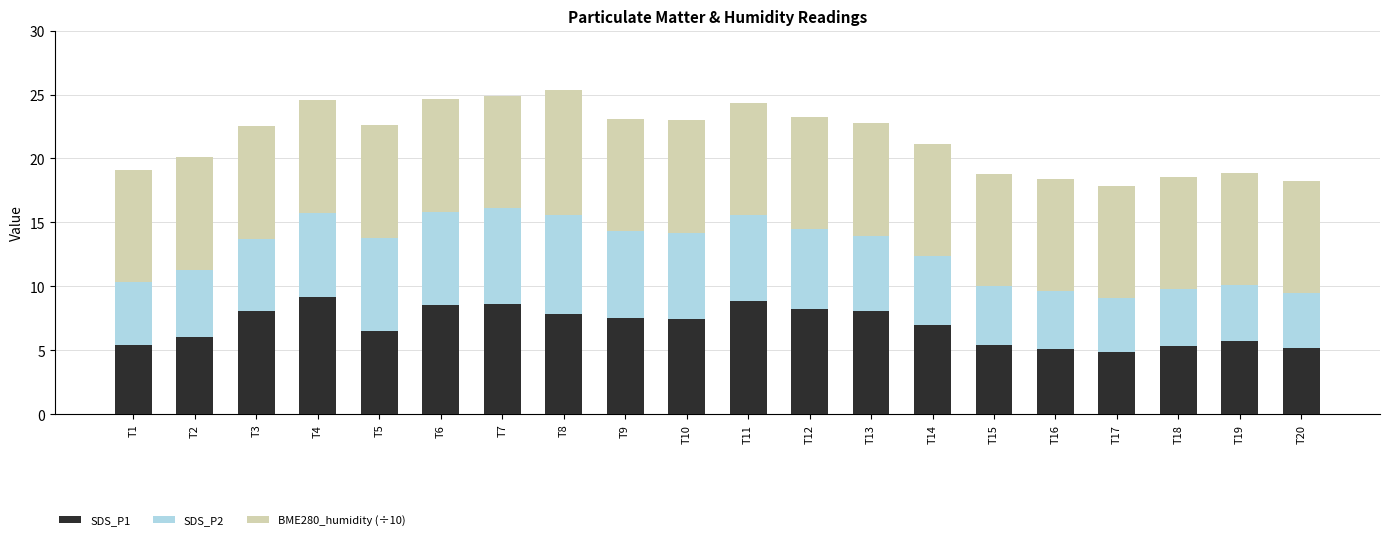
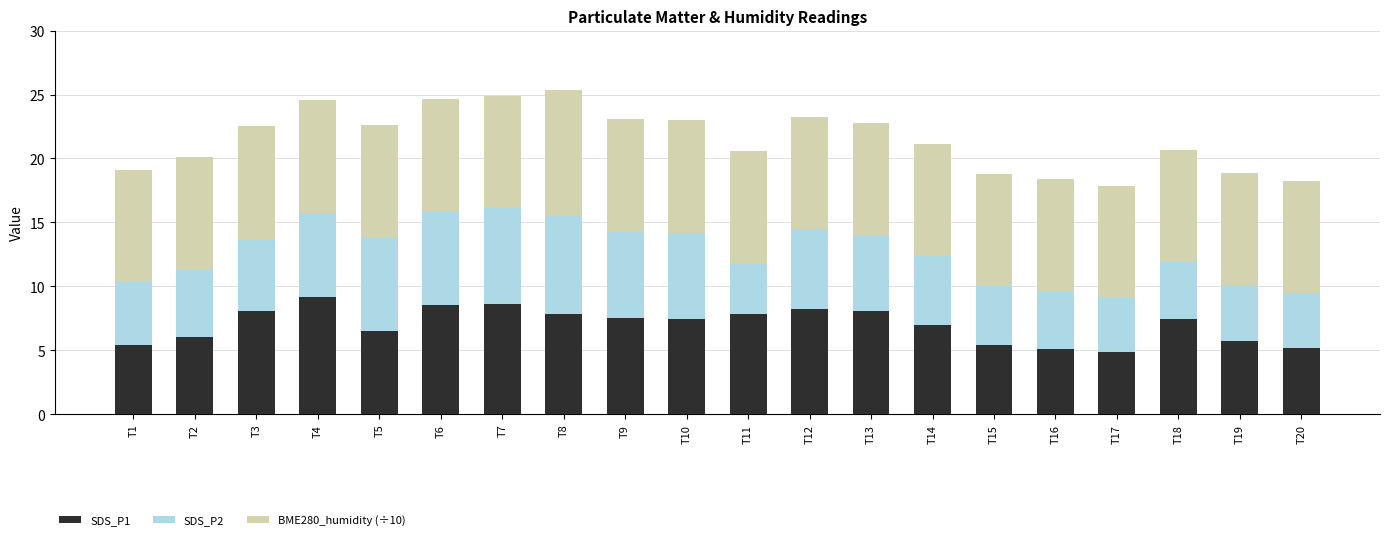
  {
    "SDS_P1": {
      "T1": 5.5,
      "T2": 6.0,
      "T3": 8.1,
      "T4": 9.2,
      "T5": 6.5,
      "T6": 8.5,
      "T7": 8.6,
      "T8": 7.8,
      "T9": 7.6,
      "T10": 7.5,
-     "T11": 8.8,
+     "T11": 7.8,
      "T12": 8.2,
      "T13": 8.1,
      "T14": 7.0,
      "T15": 5.4,
      "T16": 5.1,
      "T17": 4.9,
-     "T18": 5.4,
+     "T18": 7.5,
      "T19": 5.7,
      "T20": 5.2
    },
    "SDS_P2": {
      "T1": 4.9,
      "T2": 5.2,
      "T3": 5.6,
      "T4": 6.6,
      "T5": 7.3,
      "T6": 7.3,
      "T7": 7.5,
      "T8": 7.8,
      "T9": 6.7,
      "T10": 6.7,
-     "T11": 6.7,
+     "T11": 4.0,
      "T12": 6.3,
      "T13": 5.9,
      "T14": 5.4,
      "T15": 4.7,
      "T16": 4.6,
      "T17": 4.2,
      "T18": 4.4,
      "T19": 4.4,
      "T20": 4.2
    },
    "BME280_humidity (÷10)": {
      "T1": 8.8,
      "T2": 8.8,
      "T3": 8.9,
      "T4": 8.8,
      "T5": 8.8,
      "T6": 8.8,
      "T7": 8.8,
      "T8": 9.7,
      "T9": 8.8,
      "T10": 8.8,
      "T11": 8.8,
      "T12": 8.8,
      "T13": 8.8,
      "T14": 8.8,
      "T15": 8.8,
      "T16": 8.8,
      "T17": 8.8,
      "T18": 8.8,
      "T19": 8.8,
      "T20": 8.7
    }
  }
